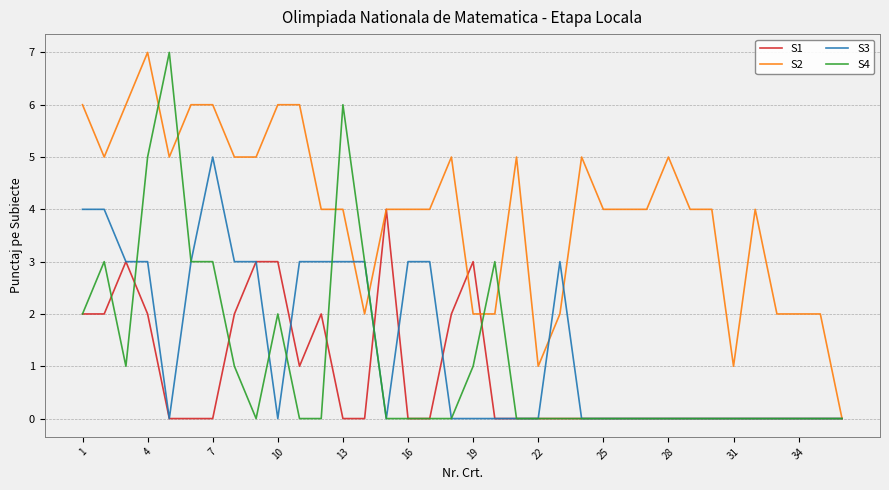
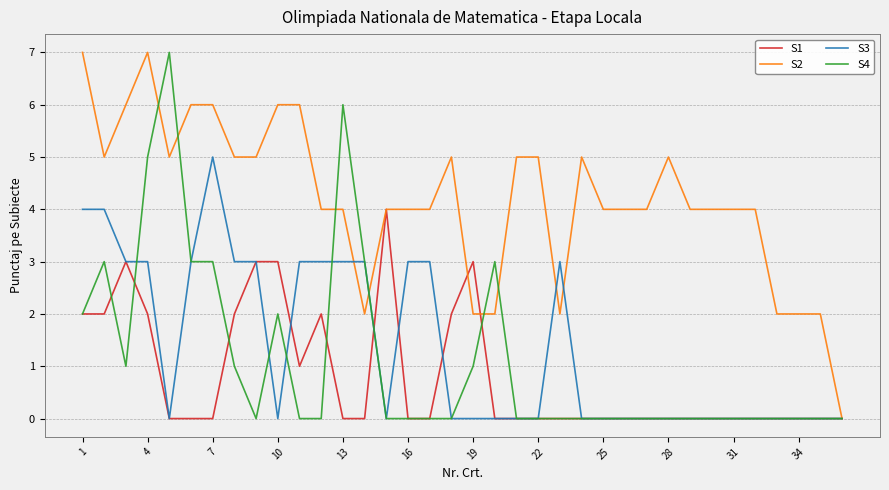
  {
    "S1": {
      "4": 2,
      "7": 0,
      "10": 3,
      "13": 0,
      "19": 3
    },
    "S2": {
-     "1": 6,
+     "1": 7,
      "4": 7,
      "7": 6,
      "10": 6,
      "13": 4,
      "16": 4,
      "19": 2,
-     "22": 1,
+     "22": 5,
      "25": 4,
      "28": 5,
-     "31": 1,
+     "31": 4,
      "34": 2
    },
    "S3": {
      "1": 4,
      "4": 3,
      "7": 5,
      "10": 0,
      "13": 3,
      "16": 3,
      "19": 0
    },
    "S4": {
      "4": 5,
      "7": 3,
      "10": 2,
      "13": 6,
      "19": 1
    }
  }
